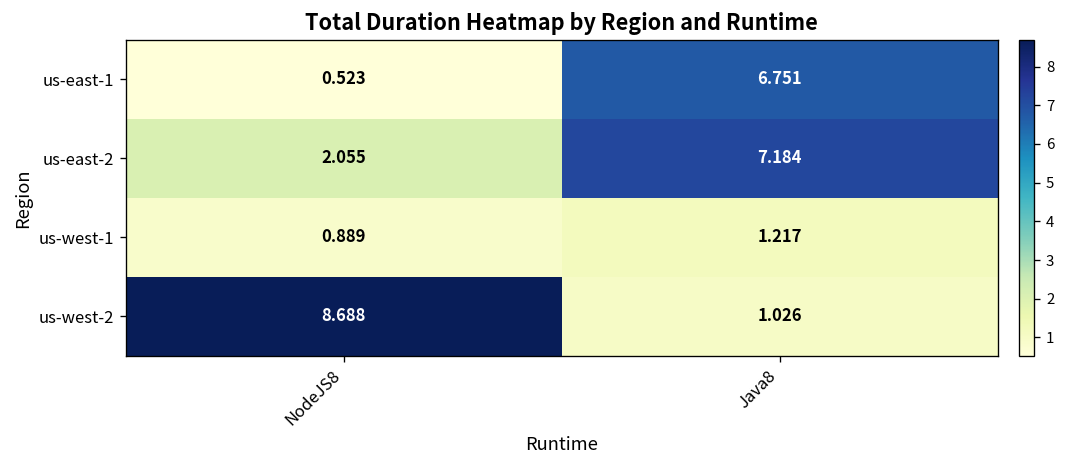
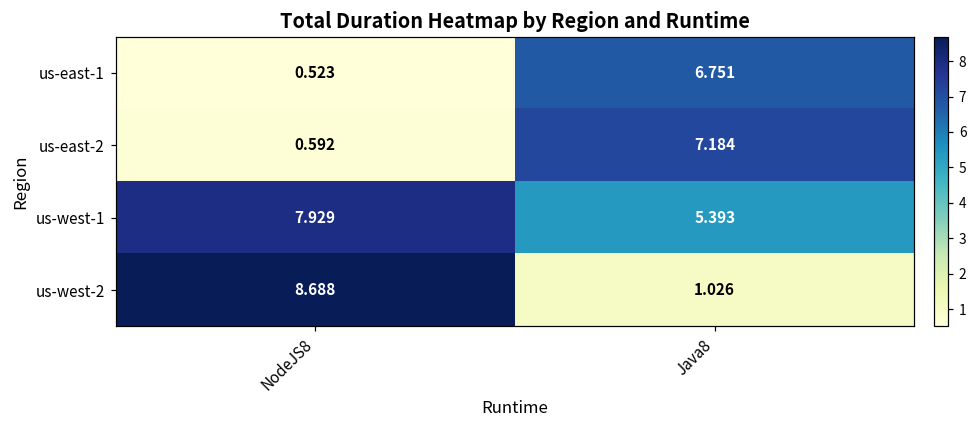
  {
    "us-east-1": {
      "NodeJS8": 0.523,
      "Java8": 6.751
    },
    "us-east-2": {
-     "NodeJS8": 2.055,
+     "NodeJS8": 0.592,
      "Java8": 7.184
    },
    "us-west-1": {
-     "NodeJS8": 0.889,
-     "Java8": 1.217
+     "NodeJS8": 7.929,
+     "Java8": 5.393
    },
    "us-west-2": {
      "NodeJS8": 8.688,
      "Java8": 1.026
    }
  }
